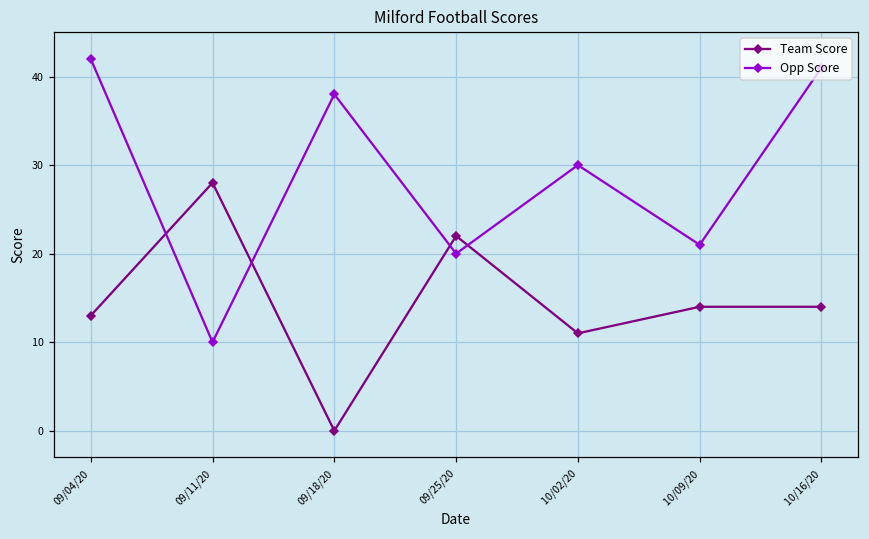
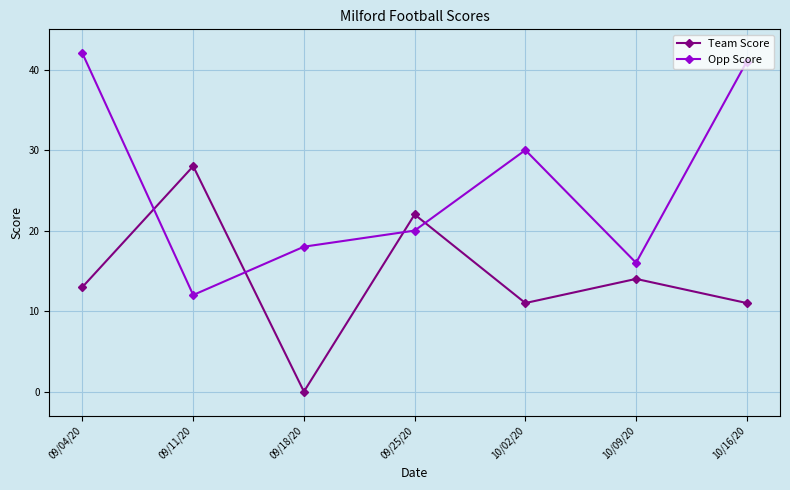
  {
    "Team Score": {
      "09/04/20": 13,
      "09/11/20": 28,
      "09/18/20": 0,
      "09/25/20": 22,
      "10/02/20": 11,
      "10/09/20": 14,
-     "10/16/20": 14
+     "10/16/20": 11
    },
    "Opp Score": {
      "09/04/20": 42,
-     "09/11/20": 10,
-     "09/18/20": 38,
+     "09/11/20": 12,
+     "09/18/20": 18,
      "09/25/20": 20,
      "10/02/20": 30,
-     "10/09/20": 21
+     "10/09/20": 16
    }
  }
